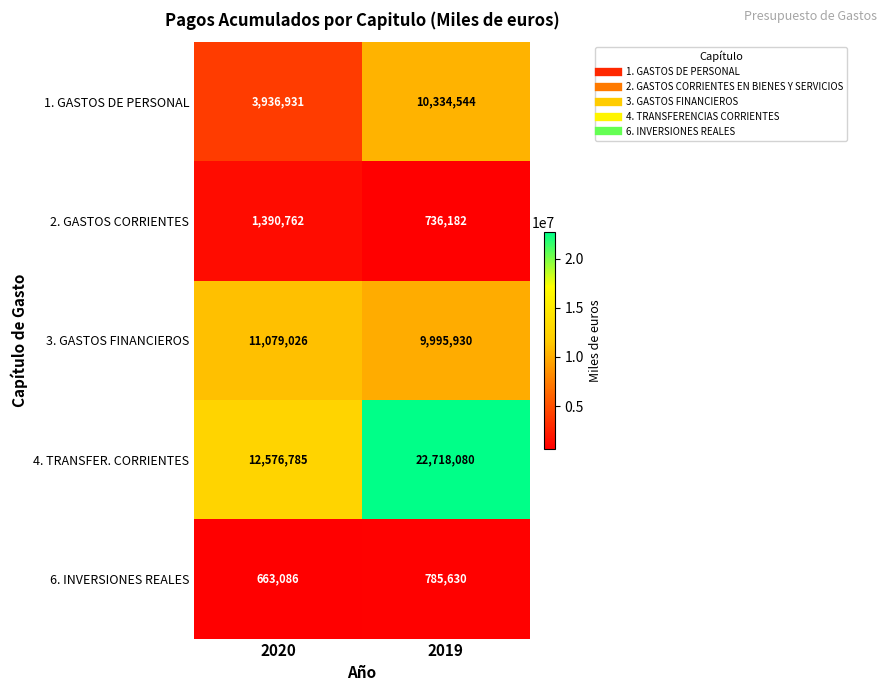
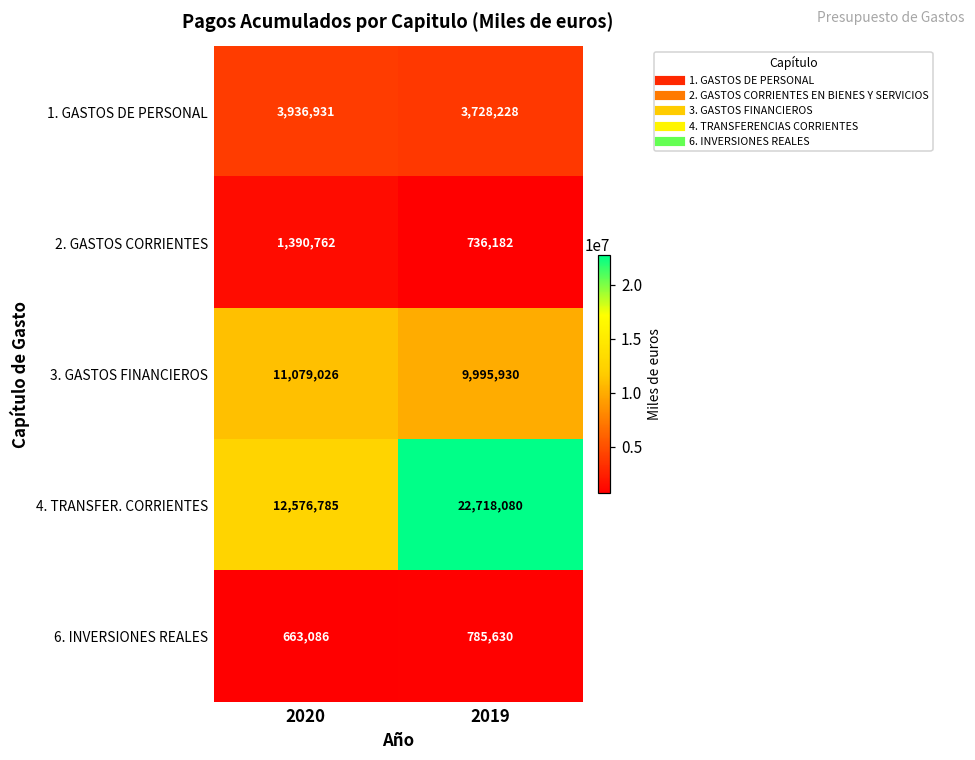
  {
    "1. GASTOS DE PERSONAL": {
      "2020": "3,936,931",
-     "2019": "10,334,544"
+     "2019": "3,728,228"
    },
    "2. GASTOS CORRIENTES": {
      "2020": "1,390,762",
      "2019": "736,182"
    },
    "3. GASTOS FINANCIEROS": {
      "2020": "11,079,026",
      "2019": "9,995,930"
    },
    "4. TRANSFER. CORRIENTES": {
      "2020": "12,576,785",
      "2019": "22,718,080"
    },
    "6. INVERSIONES REALES": {
      "2020": "663,086",
      "2019": "785,630"
    }
  }
